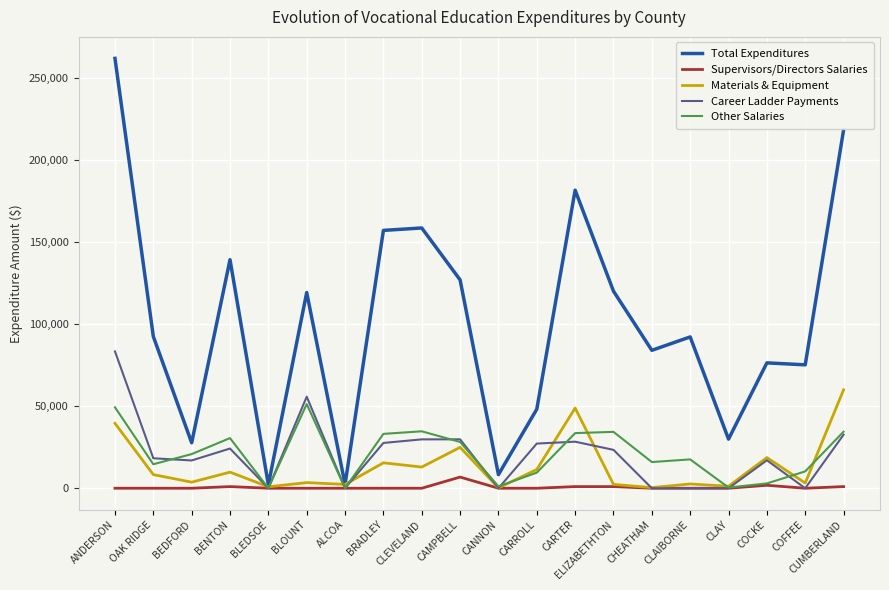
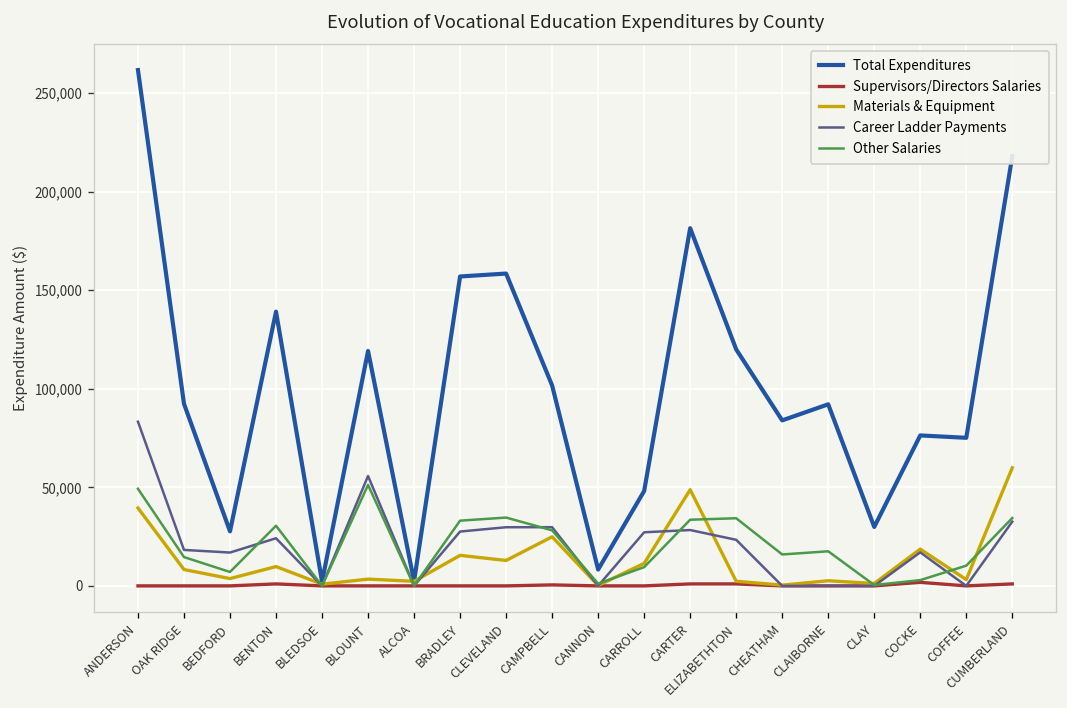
  {
    "Total Expenditures": {
      "ANDERSON": "262,000",
      "OAK RIDGE": "92,000",
      "BEDFORD": "28,000",
      "BENTON": "139,000",
      "BLOUNT": "119,000",
      "BRADLEY": "157,000",
      "CLEVELAND": "158,000",
-     "CAMPBELL": "127,000",
+     "CAMPBELL": "102,000",
      "CANNON": "8,000",
      "CARROLL": "48,000",
      "CARTER": "181,000",
      "ELIZABETHTON": "120,000",
      "CHEATHAM": "84,000",
      "CLAIBORNE": "92,000",
      "CLAY": "30,000",
      "COCKE": "76,000",
      "COFFEE": "75,000",
      "CUMBERLAND": "218,000"
    },
    "Supervisors/Directors Salaries": {
      "ANDERSON": "0",
      "OAK RIDGE": "0",
      "BEDFORD": "0",
      "BENTON": "1,000",
      "BLOUNT": "0",
      "BRADLEY": "0",
      "CLEVELAND": "0",
-     "CAMPBELL": "7,000",
+     "CAMPBELL": "1,000",
      "CARROLL": "0",
      "CARTER": "1,000",
      "CUMBERLAND": "1,000"
    },
    "Materials & Equipment": {
      "ANDERSON": "40,000",
      "OAK RIDGE": "8,000",
      "BEDFORD": "4,000",
      "BENTON": "10,000",
      "BLOUNT": "3,000",
      "BRADLEY": "15,000",
      "CLEVELAND": "13,000",
      "CAMPBELL": "25,000",
      "CARROLL": "11,000",
      "CARTER": "49,000",
      "CLAIBORNE": "3,000",
      "COCKE": "19,000",
      "COFFEE": "3,000",
      "CUMBERLAND": "60,000"
    },
    "Career Ladder Payments": {
      "ANDERSON": "83,000",
      "OAK RIDGE": "18,000",
      "BEDFORD": "17,000",
      "BENTON": "24,000",
      "BLOUNT": "56,000",
      "BRADLEY": "28,000",
      "CLEVELAND": "30,000",
      "CAMPBELL": "30,000",
      "CARROLL": "27,000",
      "CARTER": "28,000",
      "ELIZABETHTON": "23,000",
      "COCKE": "17,000",
      "CUMBERLAND": "33,000"
    },
    "Other Salaries": {
      "ANDERSON": "49,000",
      "OAK RIDGE": "15,000",
-     "BEDFORD": "21,000",
+     "BEDFORD": "7,000",
      "BENTON": "31,000",
      "BLOUNT": "51,000",
      "BRADLEY": "33,000",
      "CLEVELAND": "35,000",
      "CAMPBELL": "28,000",
      "CARROLL": "10,000",
      "CARTER": "34,000",
      "ELIZABETHTON": "34,000",
      "CHEATHAM": "16,000",
      "CLAIBORNE": "18,000",
      "COFFEE": "10,000",
      "CUMBERLAND": "34,000"
    }
  }
